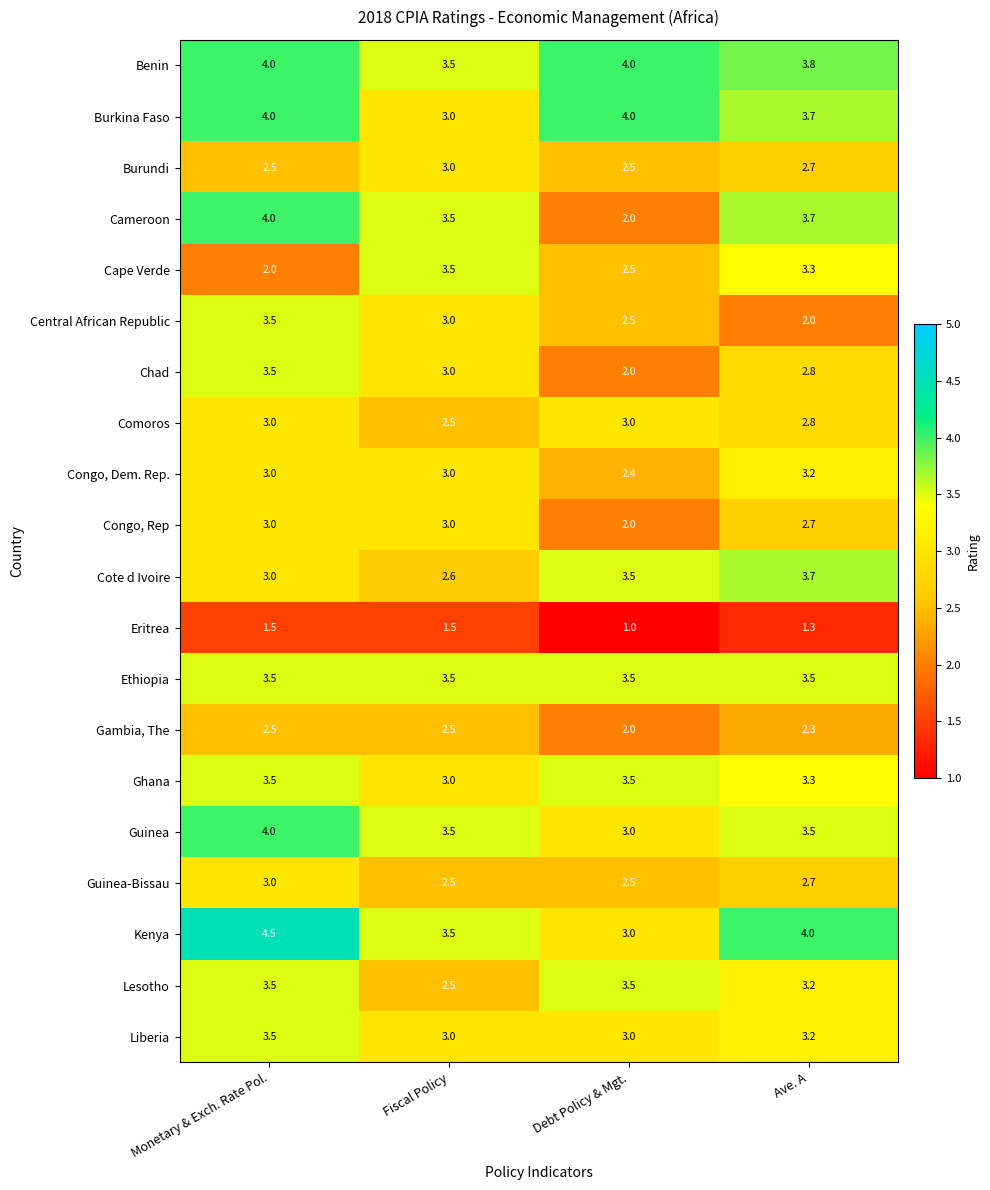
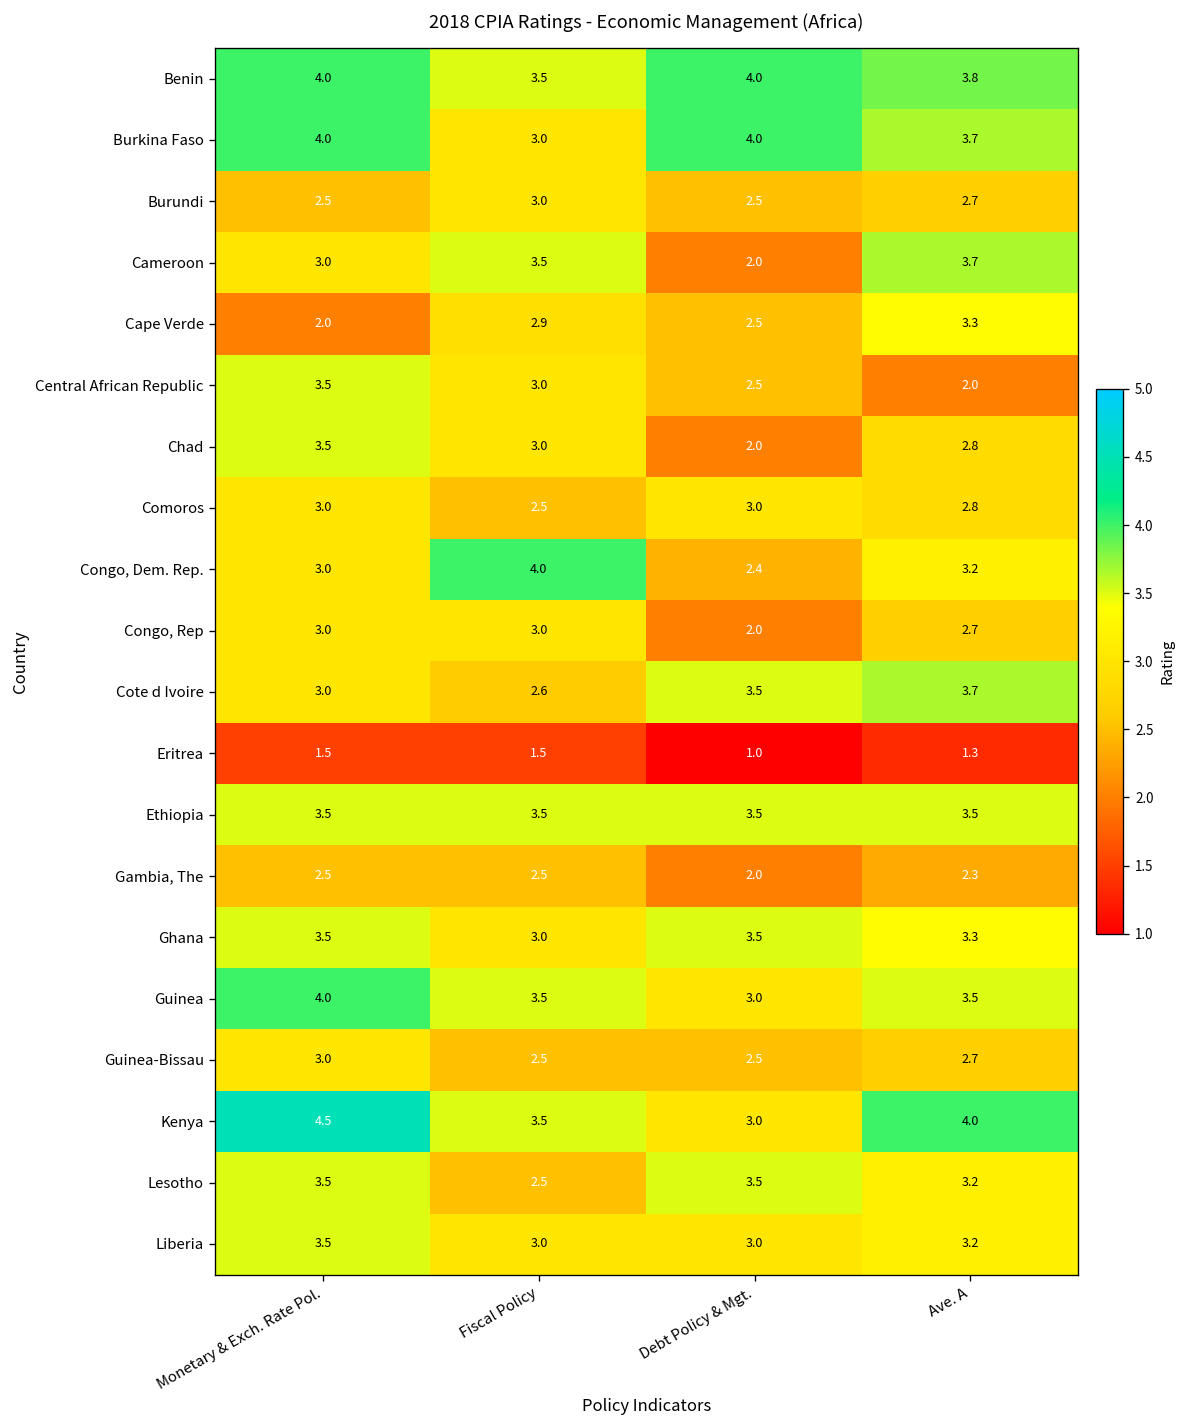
  {
    "Benin": {
      "Monetary & Exch. Rate Pol.": 4.0,
      "Fiscal Policy": 3.5,
      "Debt Policy & Mgt.": 4.0,
      "Ave. A": 3.8
    },
    "Burkina Faso": {
      "Monetary & Exch. Rate Pol.": 4.0,
      "Fiscal Policy": 3.0,
      "Debt Policy & Mgt.": 4.0,
      "Ave. A": 3.7
    },
    "Burundi": {
      "Monetary & Exch. Rate Pol.": 2.5,
      "Fiscal Policy": 3.0,
      "Debt Policy & Mgt.": 2.5,
      "Ave. A": 2.7
    },
    "Cameroon": {
-     "Monetary & Exch. Rate Pol.": 4.0,
+     "Monetary & Exch. Rate Pol.": 3.0,
      "Fiscal Policy": 3.5,
      "Debt Policy & Mgt.": 2.0,
      "Ave. A": 3.7
    },
    "Cape Verde": {
      "Monetary & Exch. Rate Pol.": 2.0,
-     "Fiscal Policy": 3.5,
+     "Fiscal Policy": 2.9,
      "Debt Policy & Mgt.": 2.5,
      "Ave. A": 3.3
    },
    "Central African Republic": {
      "Monetary & Exch. Rate Pol.": 3.5,
      "Fiscal Policy": 3.0,
      "Debt Policy & Mgt.": 2.5,
      "Ave. A": 2.0
    },
    "Chad": {
      "Monetary & Exch. Rate Pol.": 3.5,
      "Fiscal Policy": 3.0,
      "Debt Policy & Mgt.": 2.0,
      "Ave. A": 2.8
    },
    "Comoros": {
      "Monetary & Exch. Rate Pol.": 3.0,
      "Fiscal Policy": 2.5,
      "Debt Policy & Mgt.": 3.0,
      "Ave. A": 2.8
    },
    "Congo, Dem. Rep.": {
      "Monetary & Exch. Rate Pol.": 3.0,
-     "Fiscal Policy": 3.0,
+     "Fiscal Policy": 4.0,
      "Debt Policy & Mgt.": 2.4,
      "Ave. A": 3.2
    },
    "Congo, Rep": {
      "Monetary & Exch. Rate Pol.": 3.0,
      "Fiscal Policy": 3.0,
      "Debt Policy & Mgt.": 2.0,
      "Ave. A": 2.7
    },
    "Cote d Ivoire": {
      "Monetary & Exch. Rate Pol.": 3.0,
      "Fiscal Policy": 2.6,
      "Debt Policy & Mgt.": 3.5,
      "Ave. A": 3.7
    },
    "Eritrea": {
      "Monetary & Exch. Rate Pol.": 1.5,
      "Fiscal Policy": 1.5,
      "Debt Policy & Mgt.": 1.0,
      "Ave. A": 1.3
    },
    "Ethiopia": {
      "Monetary & Exch. Rate Pol.": 3.5,
      "Fiscal Policy": 3.5,
      "Debt Policy & Mgt.": 3.5,
      "Ave. A": 3.5
    },
    "Gambia, The": {
      "Monetary & Exch. Rate Pol.": 2.5,
      "Fiscal Policy": 2.5,
      "Debt Policy & Mgt.": 2.0,
      "Ave. A": 2.3
    },
    "Ghana": {
      "Monetary & Exch. Rate Pol.": 3.5,
      "Fiscal Policy": 3.0,
      "Debt Policy & Mgt.": 3.5,
      "Ave. A": 3.3
    },
    "Guinea": {
      "Monetary & Exch. Rate Pol.": 4.0,
      "Fiscal Policy": 3.5,
      "Debt Policy & Mgt.": 3.0,
      "Ave. A": 3.5
    },
    "Guinea-Bissau": {
      "Monetary & Exch. Rate Pol.": 3.0,
      "Fiscal Policy": 2.5,
      "Debt Policy & Mgt.": 2.5,
      "Ave. A": 2.7
    },
    "Kenya": {
      "Monetary & Exch. Rate Pol.": 4.5,
      "Fiscal Policy": 3.5,
      "Debt Policy & Mgt.": 3.0,
      "Ave. A": 4.0
    },
    "Lesotho": {
      "Monetary & Exch. Rate Pol.": 3.5,
      "Fiscal Policy": 2.5,
      "Debt Policy & Mgt.": 3.5,
      "Ave. A": 3.2
    },
    "Liberia": {
      "Monetary & Exch. Rate Pol.": 3.5,
      "Fiscal Policy": 3.0,
      "Debt Policy & Mgt.": 3.0,
      "Ave. A": 3.2
    }
  }
